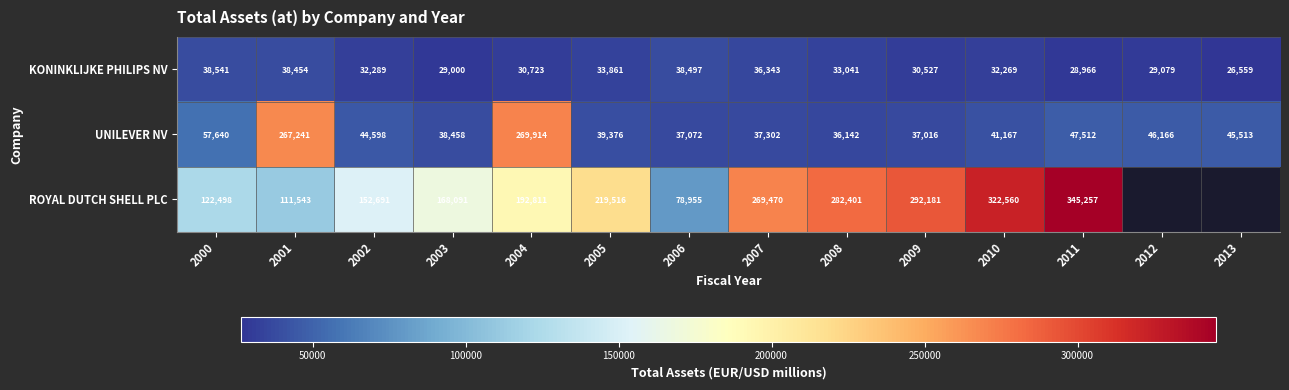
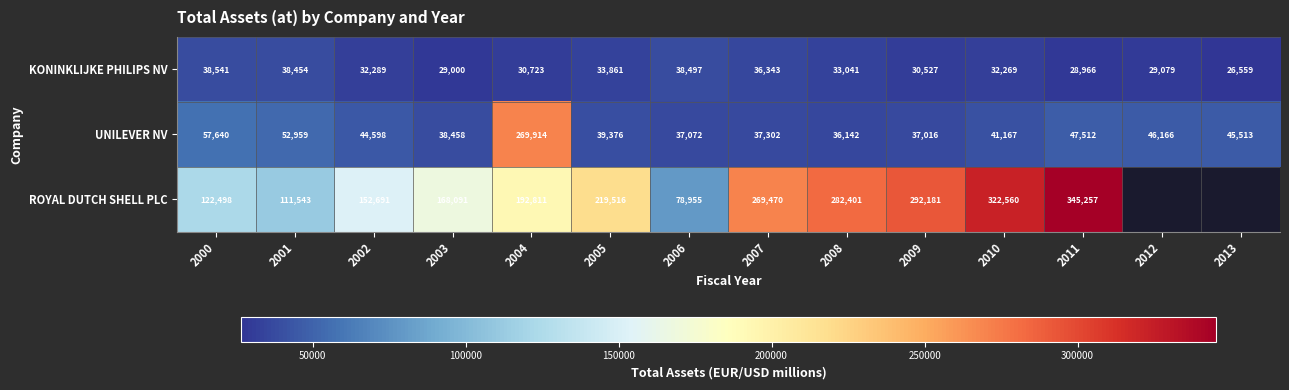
  {
    "KONINKLIJKE PHILIPS NV": {
      "2000": "38,541",
      "2001": "38,454",
      "2002": "32,289",
      "2003": "29,000",
      "2004": "30,723",
      "2005": "33,861",
      "2006": "38,497",
      "2007": "36,343",
      "2008": "33,041",
      "2009": "30,527",
      "2010": "32,269",
      "2011": "28,966",
      "2012": "29,079",
      "2013": "26,559"
    },
    "UNILEVER NV": {
      "2000": "57,640",
-     "2001": "267,241",
+     "2001": "52,959",
      "2002": "44,598",
      "2003": "38,458",
      "2004": "269,914",
      "2005": "39,376",
      "2006": "37,072",
      "2007": "37,302",
      "2008": "36,142",
      "2009": "37,016",
      "2010": "41,167",
      "2011": "47,512",
      "2012": "46,166",
      "2013": "45,513"
    },
    "ROYAL DUTCH SHELL PLC": {
      "2000": "122,498",
      "2001": "111,543",
      "2004": "192,811",
      "2005": "219,516",
      "2006": "78,955",
      "2007": "269,470",
      "2008": "282,401",
      "2009": "292,181",
      "2010": "322,560",
      "2011": "345,257"
    }
  }
